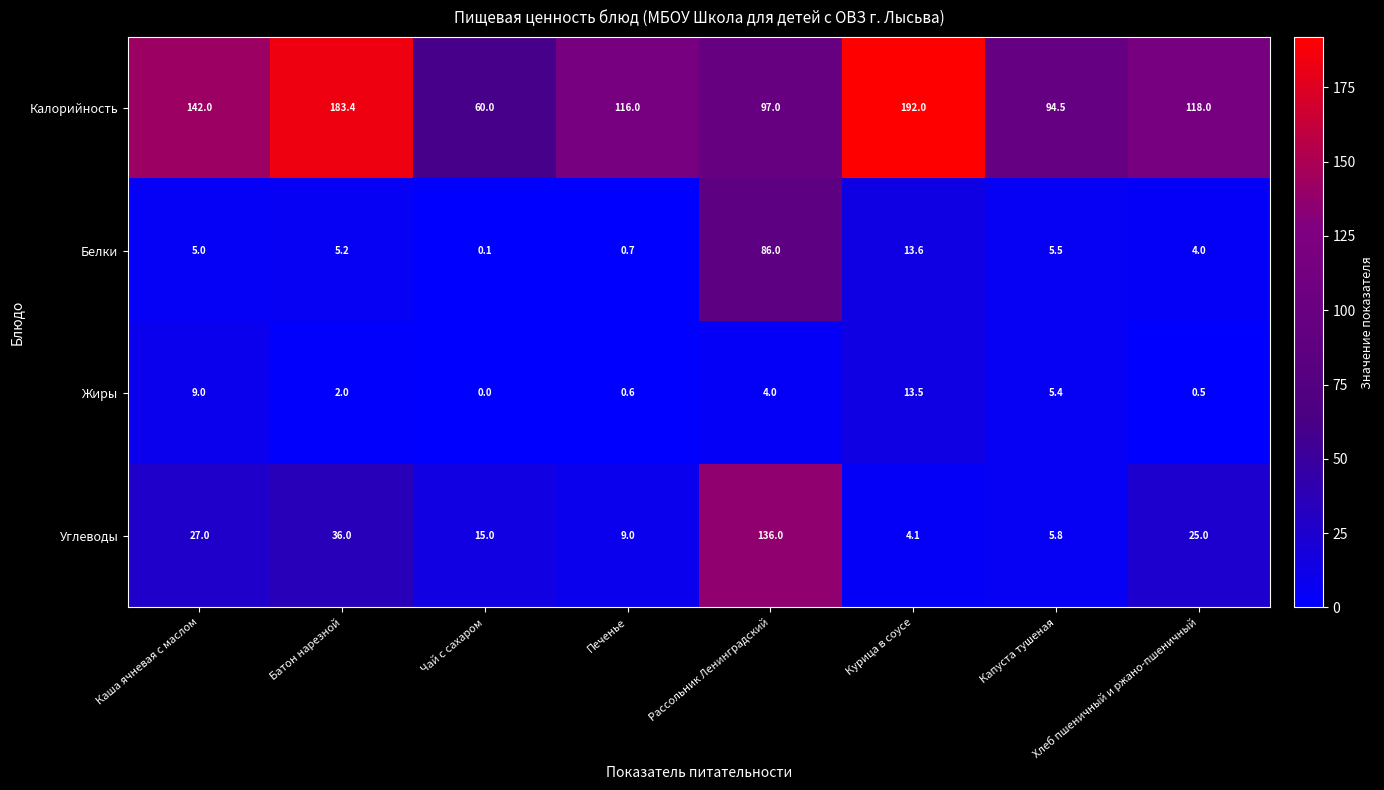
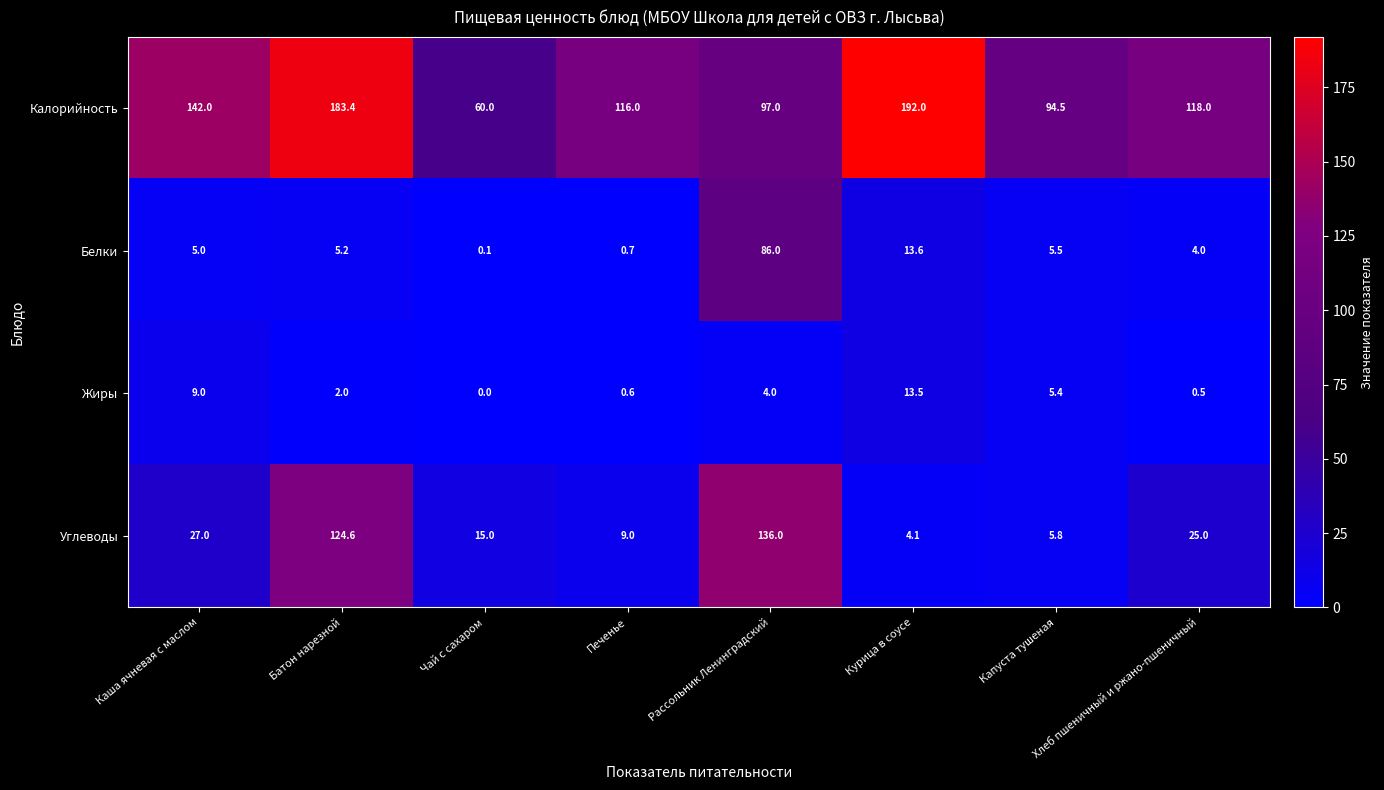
  {
    "Калорийность": {
      "Каша ячневая с маслом": 142.0,
      "Батон нарезной": 183.4,
      "Чай с сахаром": 60.0,
      "Печенье": 116.0,
      "Рассольник Ленинградский": 97.0,
      "Курица в соусе": 192.0,
      "Капуста тушеная": 94.5,
      "Хлеб пшеничный и ржано-пшеничный": 118.0
    },
    "Белки": {
      "Каша ячневая с маслом": 5.0,
      "Батон нарезной": 5.2,
      "Чай с сахаром": 0.1,
      "Печенье": 0.7,
      "Рассольник Ленинградский": 86.0,
      "Курица в соусе": 13.6,
      "Капуста тушеная": 5.5,
      "Хлеб пшеничный и ржано-пшеничный": 4.0
    },
    "Жиры": {
      "Каша ячневая с маслом": 9.0,
      "Батон нарезной": 2.0,
      "Чай с сахаром": 0.0,
      "Печенье": 0.6,
      "Рассольник Ленинградский": 4.0,
      "Курица в соусе": 13.5,
      "Капуста тушеная": 5.4,
      "Хлеб пшеничный и ржано-пшеничный": 0.5
    },
    "Углеводы": {
      "Каша ячневая с маслом": 27.0,
-     "Батон нарезной": 36.0,
+     "Батон нарезной": 124.6,
      "Чай с сахаром": 15.0,
      "Печенье": 9.0,
      "Рассольник Ленинградский": 136.0,
      "Курица в соусе": 4.1,
      "Капуста тушеная": 5.8,
      "Хлеб пшеничный и ржано-пшеничный": 25.0
    }
  }
